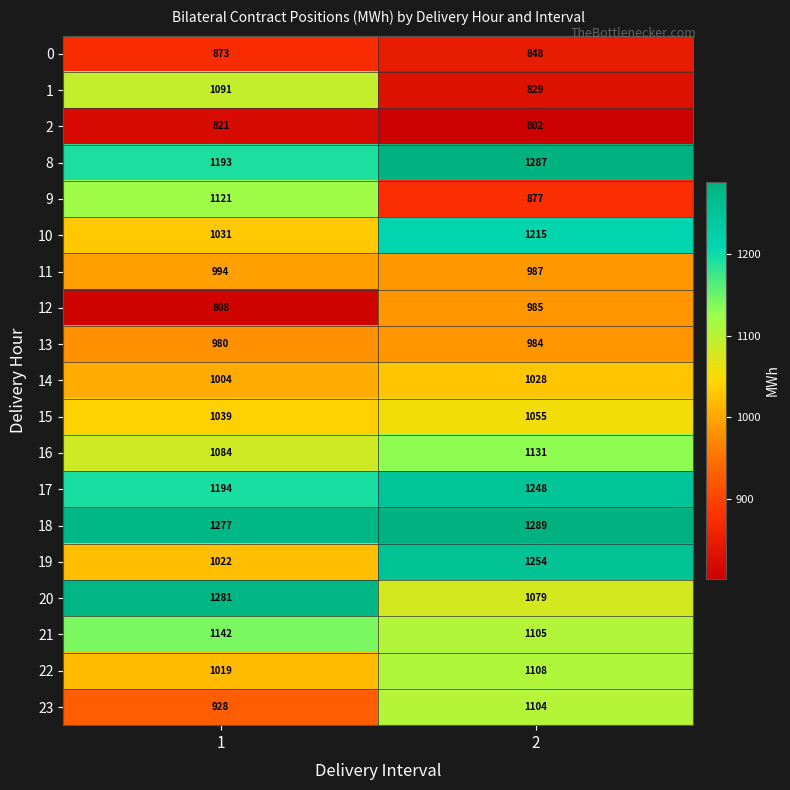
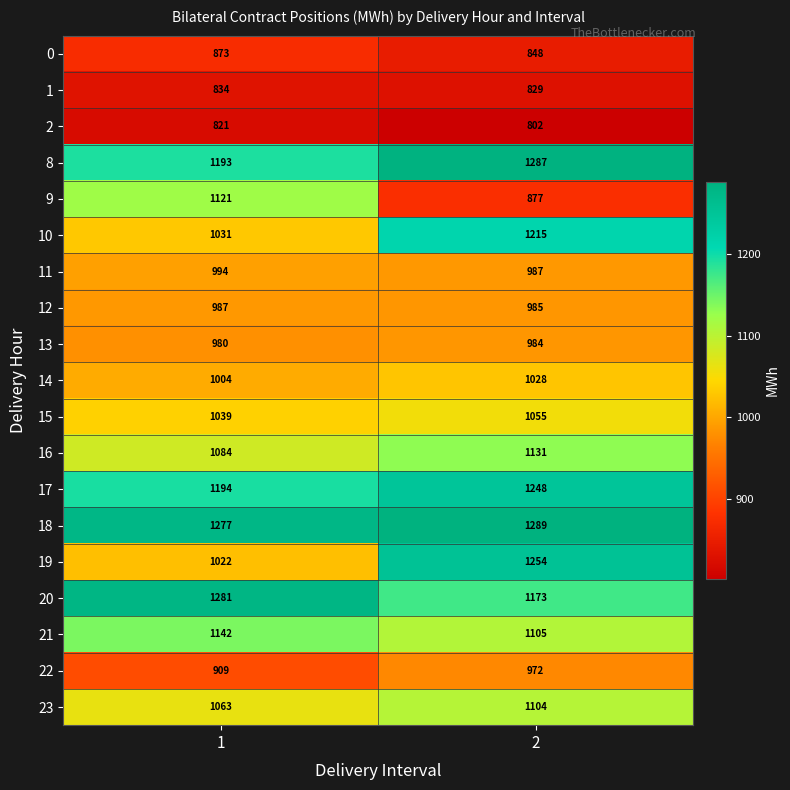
  {
    "0": {
      "1": 873,
      "2": 848
    },
    "1": {
-     "1": 1091,
+     "1": 834,
      "2": 829
    },
    "2": {
      "1": 821,
      "2": 802
    },
    "8": {
      "1": 1193,
      "2": 1287
    },
    "9": {
      "1": 1121,
      "2": 877
    },
    "10": {
      "1": 1031,
      "2": 1215
    },
    "11": {
      "1": 994,
      "2": 987
    },
    "12": {
-     "1": 808,
+     "1": 987,
      "2": 985
    },
    "13": {
      "1": 980,
      "2": 984
    },
    "14": {
      "1": 1004,
      "2": 1028
    },
    "15": {
      "1": 1039,
      "2": 1055
    },
    "16": {
      "1": 1084,
      "2": 1131
    },
    "17": {
      "1": 1194,
      "2": 1248
    },
    "18": {
      "1": 1277,
      "2": 1289
    },
    "19": {
      "1": 1022,
      "2": 1254
    },
    "20": {
      "1": 1281,
-     "2": 1079
+     "2": 1173
    },
    "21": {
      "1": 1142,
      "2": 1105
    },
    "22": {
-     "1": 1019,
-     "2": 1108
+     "1": 909,
+     "2": 972
    },
    "23": {
-     "1": 928,
+     "1": 1063,
      "2": 1104
    }
  }
